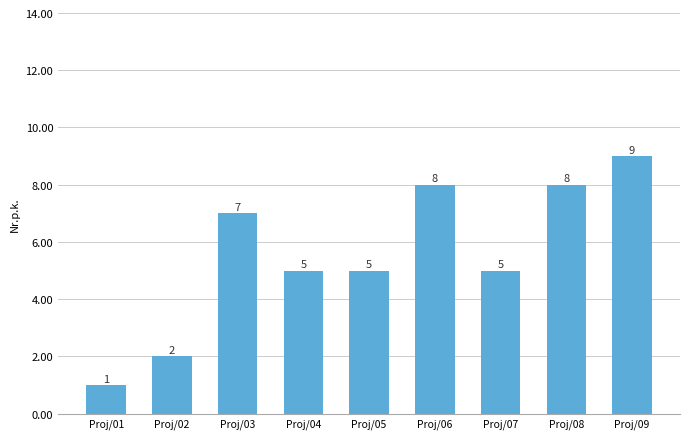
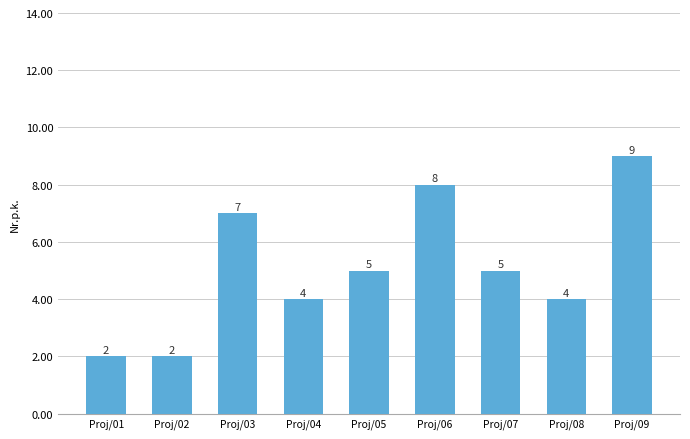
  {
-   "Proj/01": 1,
+   "Proj/01": 2,
    "Proj/02": 2,
    "Proj/03": 7,
-   "Proj/04": 5,
+   "Proj/04": 4,
    "Proj/05": 5,
    "Proj/06": 8,
    "Proj/07": 5,
-   "Proj/08": 8,
+   "Proj/08": 4,
    "Proj/09": 9
  }
